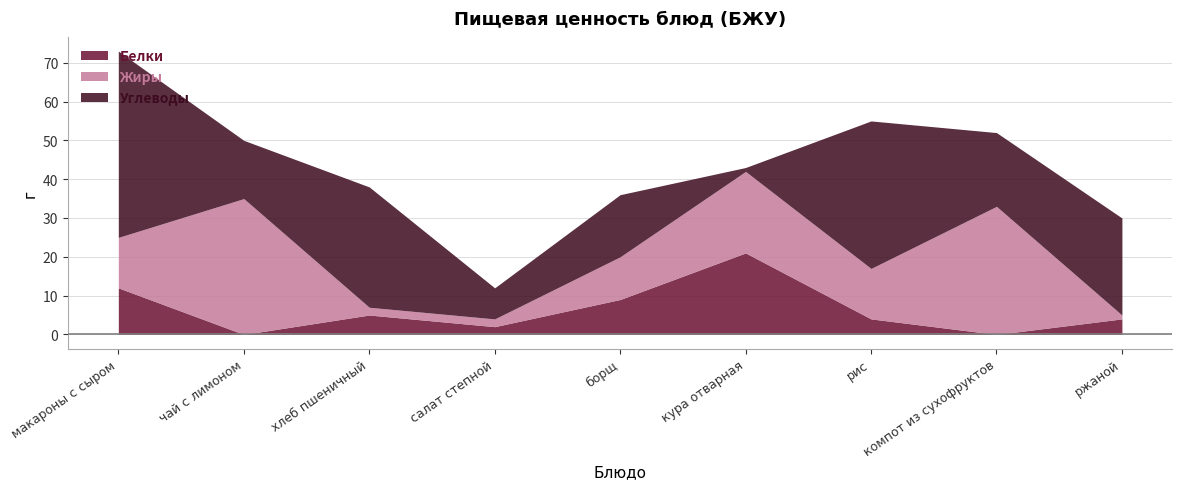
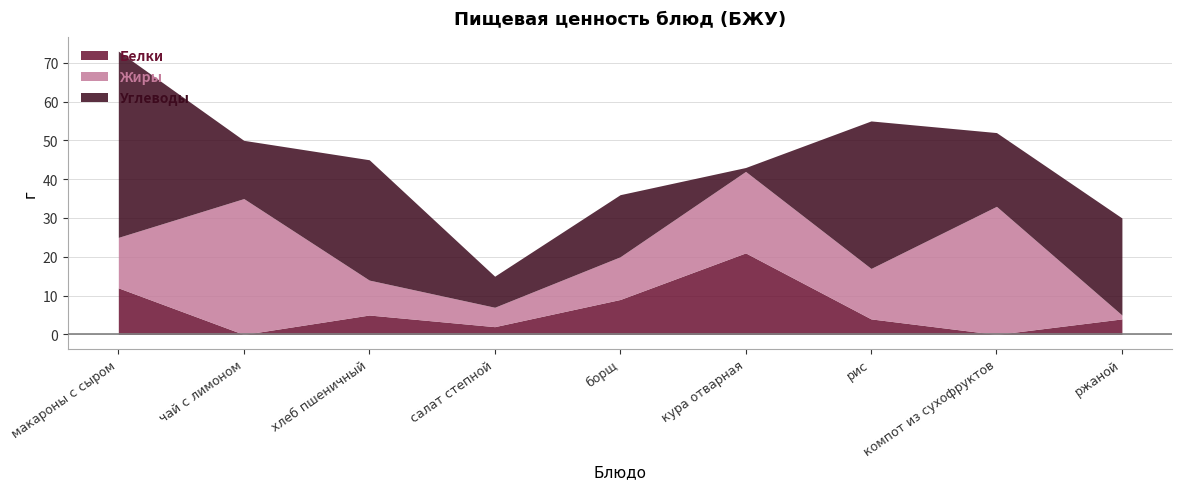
  {
    "Жиры": {
      "макароны с сыром": 13,
      "чай с лимоном": 35,
-     "хлеб пшеничный": 2,
-     "салат степной": 2,
+     "хлеб пшеничный": 9,
+     "салат степной": 5,
      "борщ": 11,
      "кура отварная": 21,
      "рис": 13,
      "компот из сухофруктов": 33,
      "ржаной": 1
    }
  }
